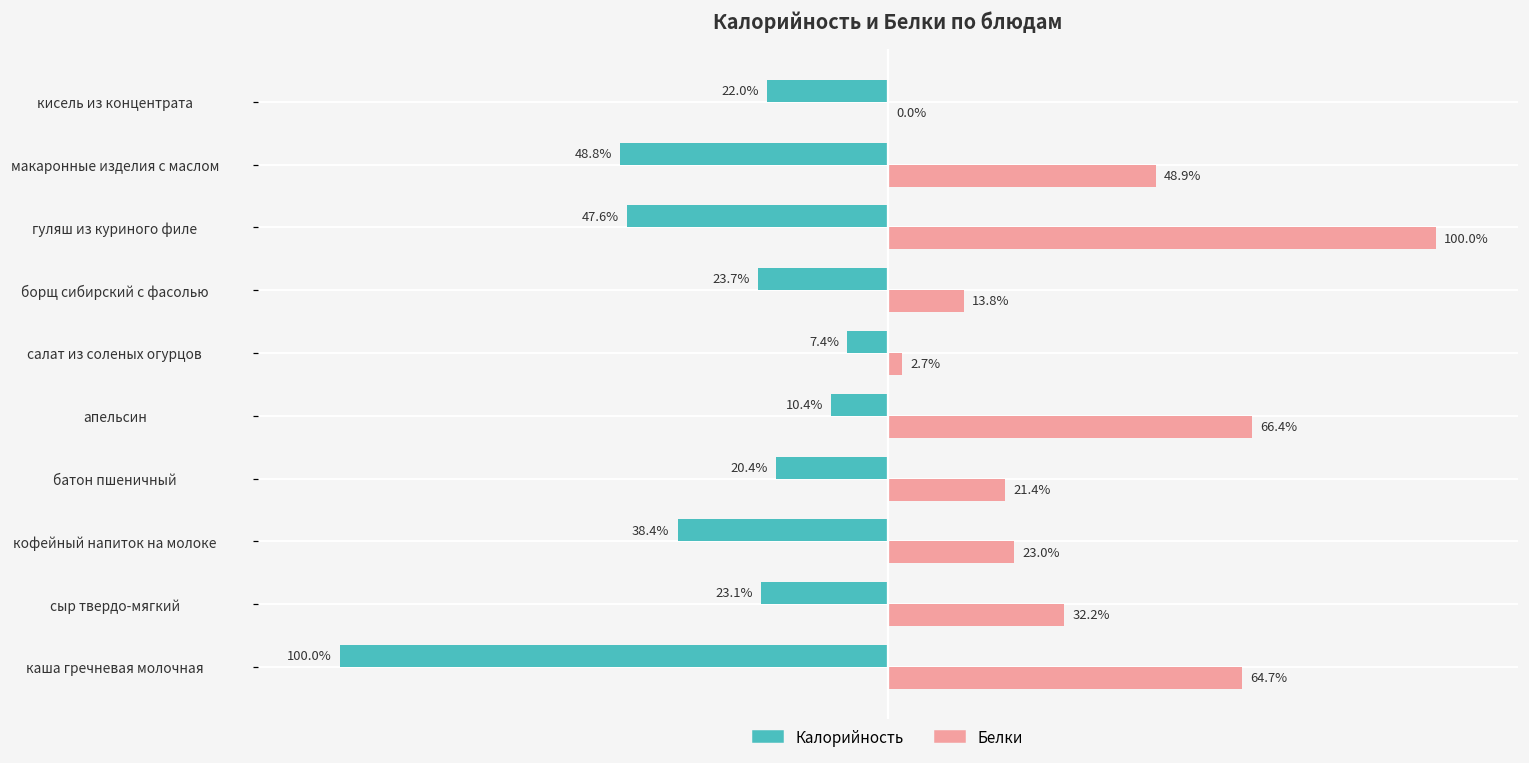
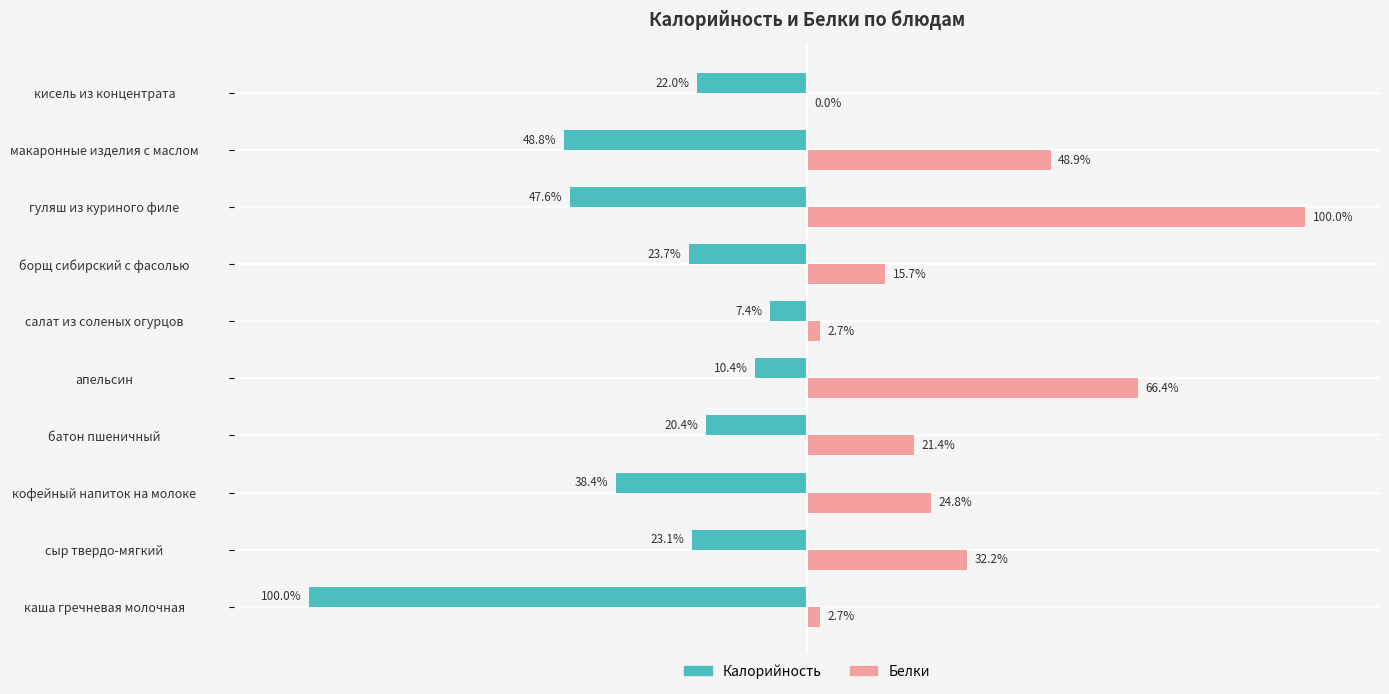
  {
    "Белки": {
      "кисель из концентрата": "0.0%",
      "макаронные изделия с маслом": "48.9%",
      "гуляш из куриного филе": "100.0%",
-     "борщ сибирский с фасолью": "13.8%",
+     "борщ сибирский с фасолью": "15.7%",
      "салат из соленых огурцов": "2.7%",
      "апельсин": "66.4%",
      "батон пшеничный": "21.4%",
-     "кофейный напиток на молоке": "23.0%",
+     "кофейный напиток на молоке": "24.8%",
      "сыр твердо-мягкий": "32.2%",
-     "каша гречневая молочная": "64.7%"
+     "каша гречневая молочная": "2.7%"
    }
  }
